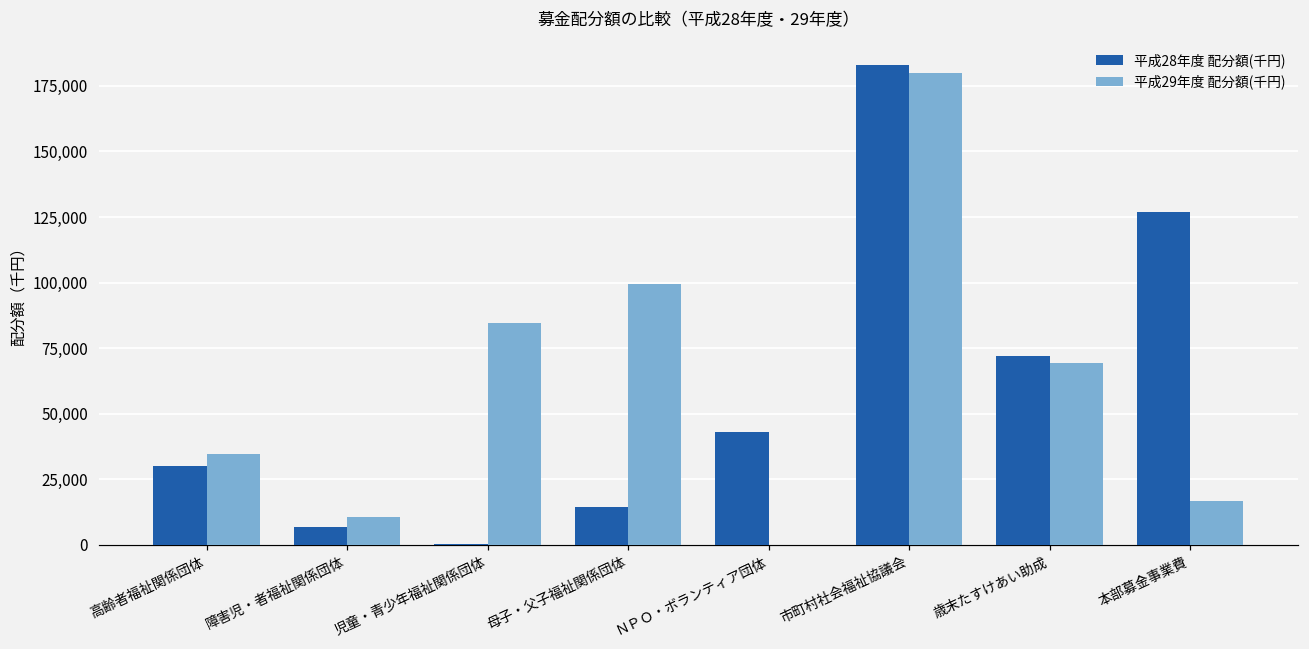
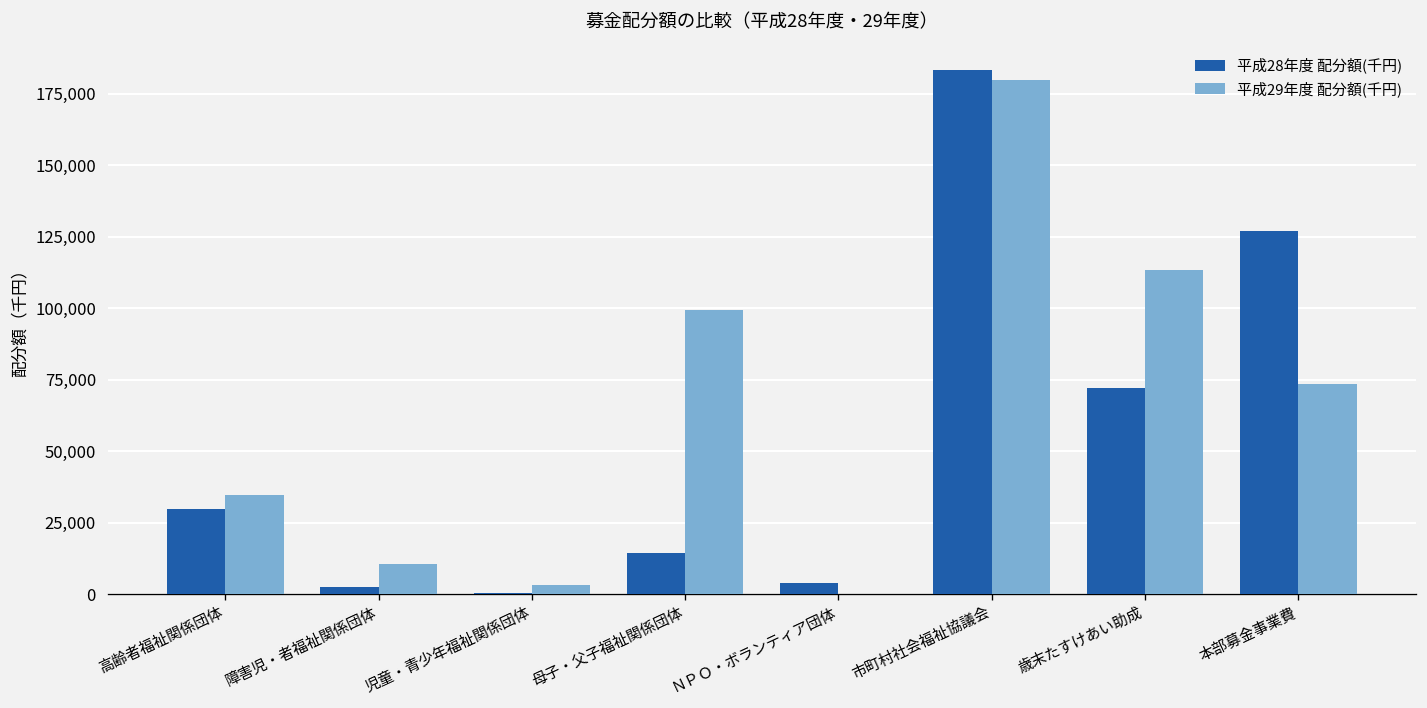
  {
    "平成28年度 配分額(千円)": {
      "高齢者福祉関係団体": "30,000",
-     "障害児・者福祉関係団体": "7,000",
+     "障害児・者福祉関係団体": "3,000",
      "母子・父子福祉関係団体": "15,000",
-     "ＮＰＯ・ボランティア団体": "43,000",
+     "ＮＰＯ・ボランティア団体": "4,000",
      "市町村社会福祉協議会": "183,000",
      "歳末たすけあい助成": "72,000",
      "本部募金事業費": "127,000"
    },
    "平成29年度 配分額(千円)": {
      "高齢者福祉関係団体": "35,000",
      "障害児・者福祉関係団体": "10,000",
-     "児童・青少年福祉関係団体": "84,000",
+     "児童・青少年福祉関係団体": "3,000",
      "母子・父子福祉関係団体": "99,000",
      "ＮＰＯ・ボランティア団体": "0",
      "市町村社会福祉協議会": "180,000",
-     "歳末たすけあい助成": "69,000",
-     "本部募金事業費": "17,000"
+     "歳末たすけあい助成": "113,000",
+     "本部募金事業費": "73,000"
    }
  }
